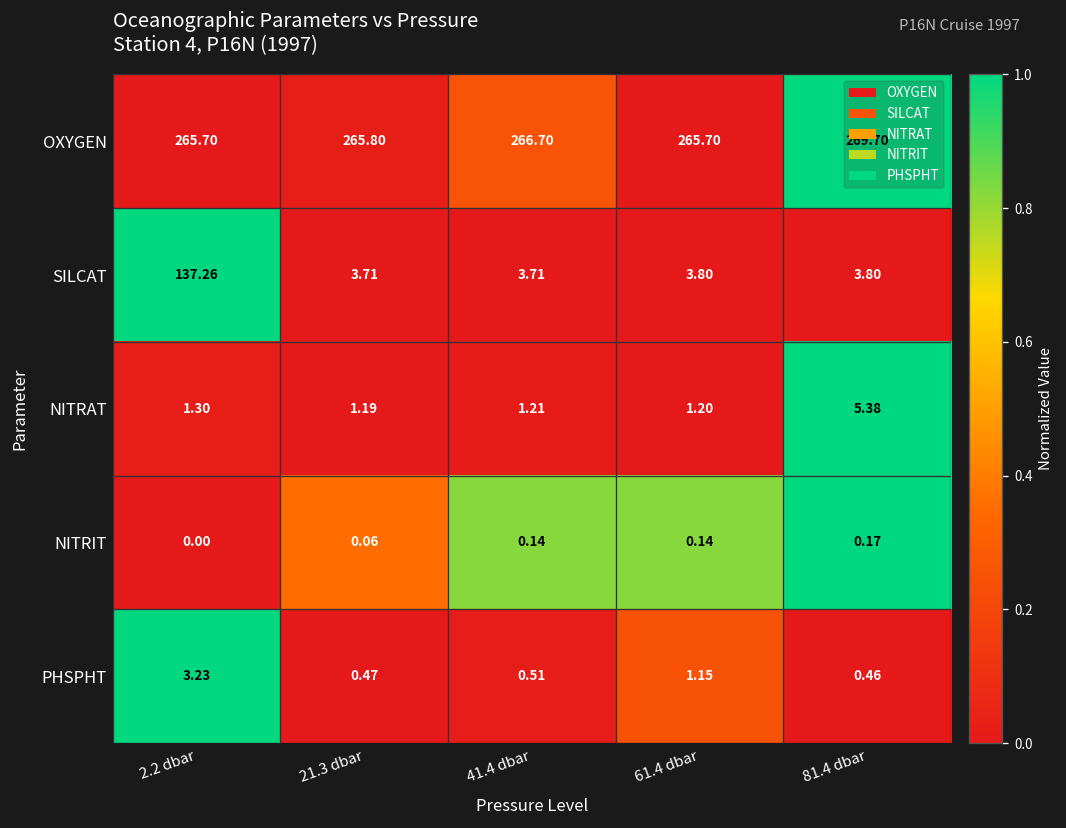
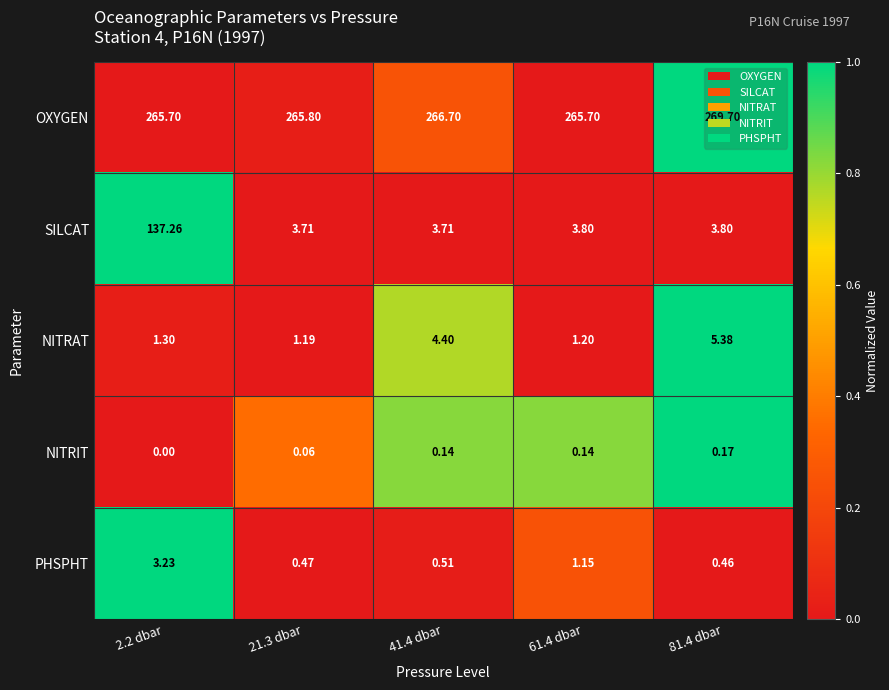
  {
    "OXYGEN": {
      "2.2 dbar": 265.70,
      "21.3 dbar": 265.80,
      "41.4 dbar": 266.70,
      "61.4 dbar": 265.70
    },
    "SILCAT": {
      "2.2 dbar": 137.26,
      "21.3 dbar": 3.71,
      "41.4 dbar": 3.71,
      "61.4 dbar": 3.80,
      "81.4 dbar": 3.80
    },
    "NITRAT": {
      "2.2 dbar": 1.30,
      "21.3 dbar": 1.19,
-     "41.4 dbar": 1.21,
+     "41.4 dbar": 4.40,
      "61.4 dbar": 1.20,
      "81.4 dbar": 5.38
    },
    "NITRIT": {
      "2.2 dbar": 0.00,
      "21.3 dbar": 0.06,
      "41.4 dbar": 0.14,
      "61.4 dbar": 0.14,
      "81.4 dbar": 0.17
    },
    "PHSPHT": {
      "2.2 dbar": 3.23,
      "21.3 dbar": 0.47,
      "41.4 dbar": 0.51,
      "61.4 dbar": 1.15,
      "81.4 dbar": 0.46
    }
  }
